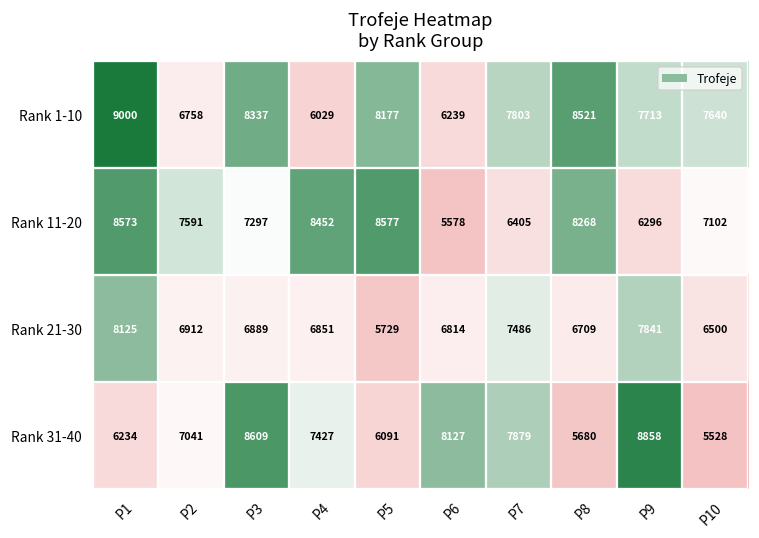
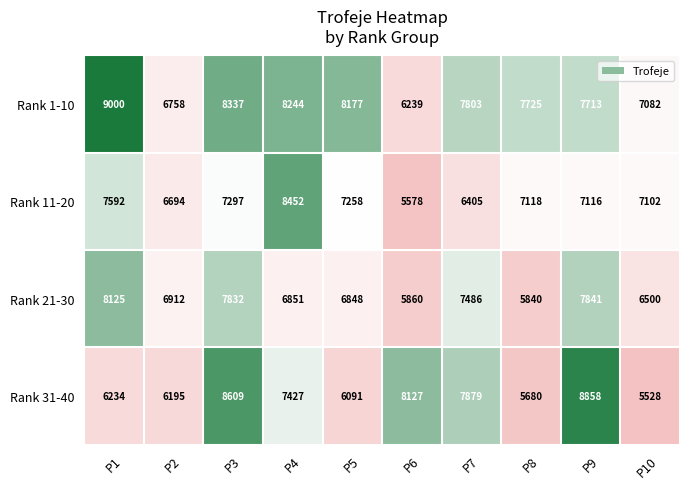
  {
    "Rank 1-10": {
      "P1": 9000,
      "P2": 6758,
      "P3": 8337,
-     "P4": 6029,
+     "P4": 8244,
      "P5": 8177,
      "P6": 6239,
      "P7": 7803,
-     "P8": 8521,
+     "P8": 7725,
      "P9": 7713,
-     "P10": 7640
+     "P10": 7082
    },
    "Rank 11-20": {
-     "P1": 8573,
-     "P2": 7591,
+     "P1": 7592,
+     "P2": 6694,
      "P3": 7297,
      "P4": 8452,
-     "P5": 8577,
+     "P5": 7258,
      "P6": 5578,
      "P7": 6405,
-     "P8": 8268,
-     "P9": 6296,
+     "P8": 7118,
+     "P9": 7116,
      "P10": 7102
    },
    "Rank 21-30": {
      "P1": 8125,
      "P2": 6912,
-     "P3": 6889,
+     "P3": 7832,
      "P4": 6851,
-     "P5": 5729,
-     "P6": 6814,
+     "P5": 6848,
+     "P6": 5860,
      "P7": 7486,
-     "P8": 6709,
+     "P8": 5840,
      "P9": 7841,
      "P10": 6500
    },
    "Rank 31-40": {
      "P1": 6234,
-     "P2": 7041,
+     "P2": 6195,
      "P3": 8609,
      "P4": 7427,
      "P5": 6091,
      "P6": 8127,
      "P7": 7879,
      "P8": 5680,
      "P9": 8858,
      "P10": 5528
    }
  }
